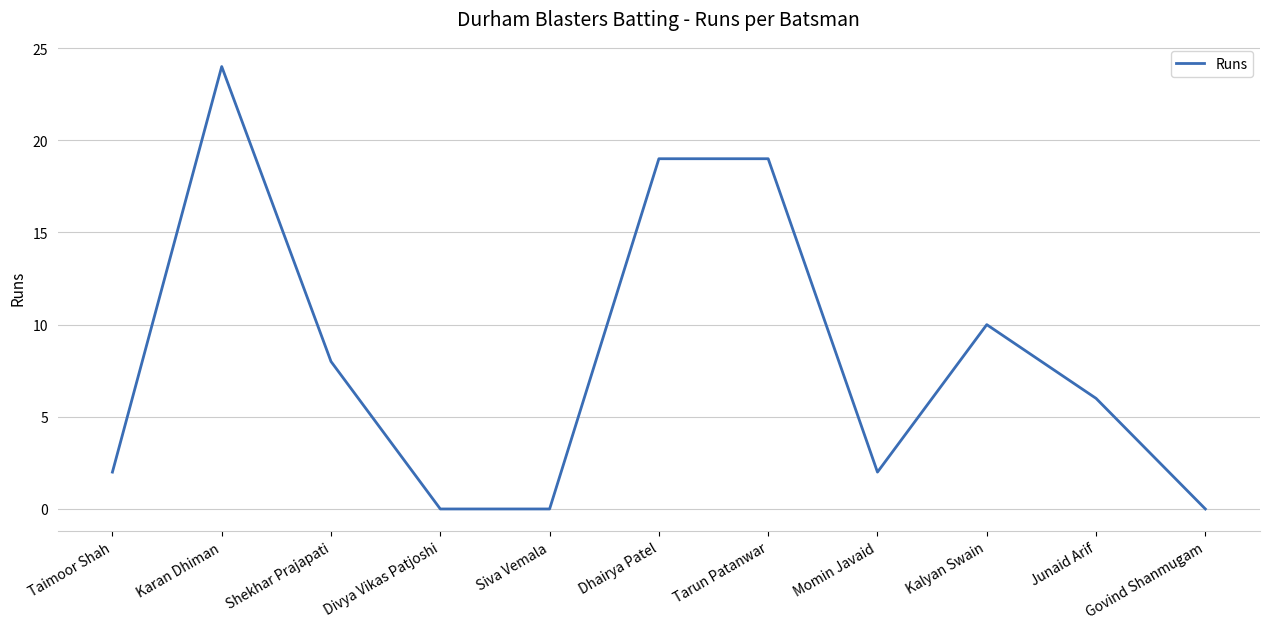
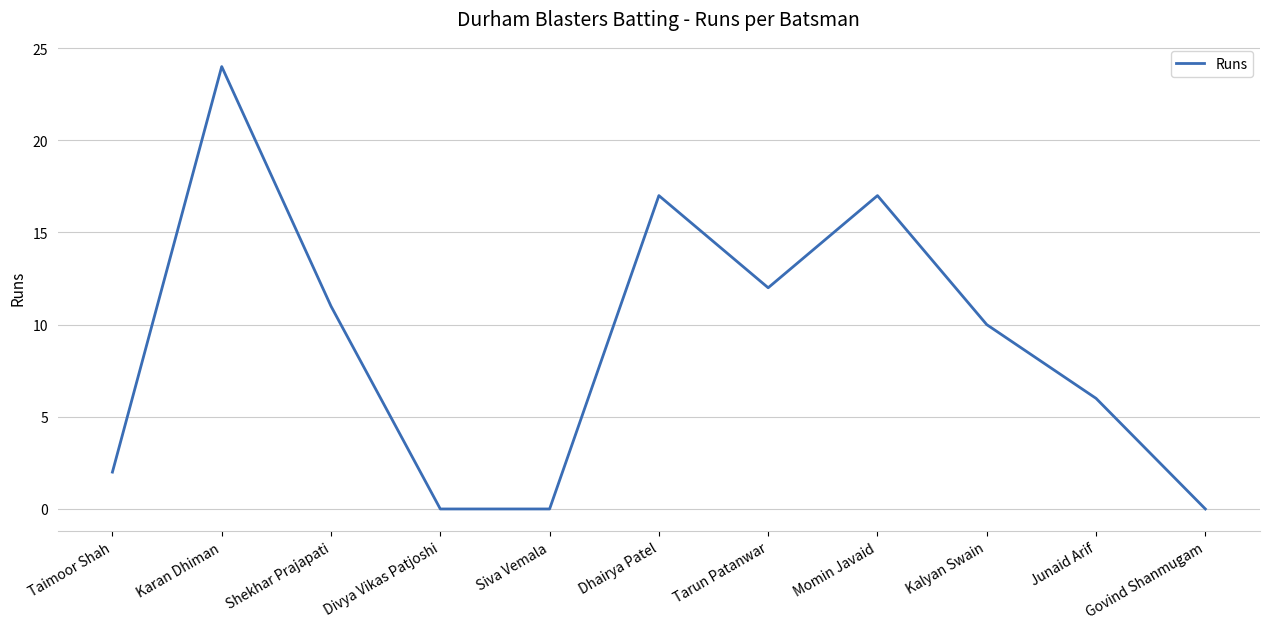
  {
    "Taimoor Shah": 2,
    "Karan Dhiman": 24,
-   "Shekhar Prajapati": 8,
+   "Shekhar Prajapati": 11,
    "Divya Vikas Patjoshi": 0,
    "Siva Vemala": 0,
-   "Dhairya Patel": 19,
-   "Tarun Patanwar": 19,
-   "Momin Javaid": 2,
+   "Dhairya Patel": 17,
+   "Tarun Patanwar": 12,
+   "Momin Javaid": 17,
    "Kalyan Swain": 10,
    "Junaid Arif": 6,
    "Govind Shanmugam": 0
  }
